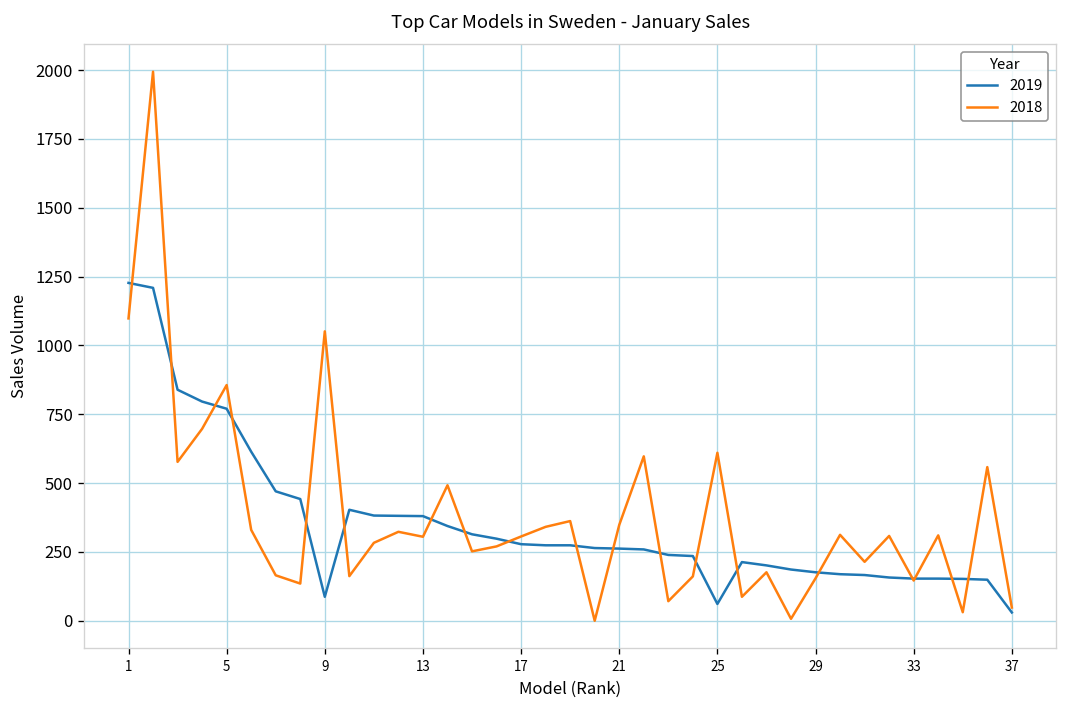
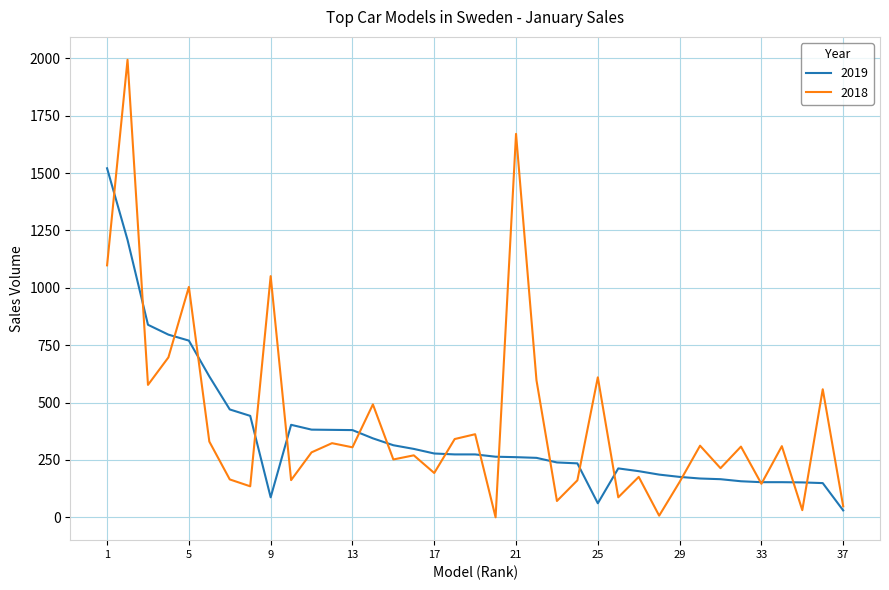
  {
    "2019": {
-     "1": 1230,
+     "1": 1520,
      "5": 770,
      "9": 90,
      "13": 380,
      "17": 280,
      "21": 260,
      "25": 60,
      "29": 180,
      "37": 30
    },
    "2018": {
      "1": 1100,
-     "5": 860,
+     "5": 1000,
      "9": 1050,
      "13": 310,
-     "17": 310,
-     "21": 350,
+     "17": 190,
+     "21": 1670,
      "25": 610,
      "29": 150,
      "37": 50
    }
  }
